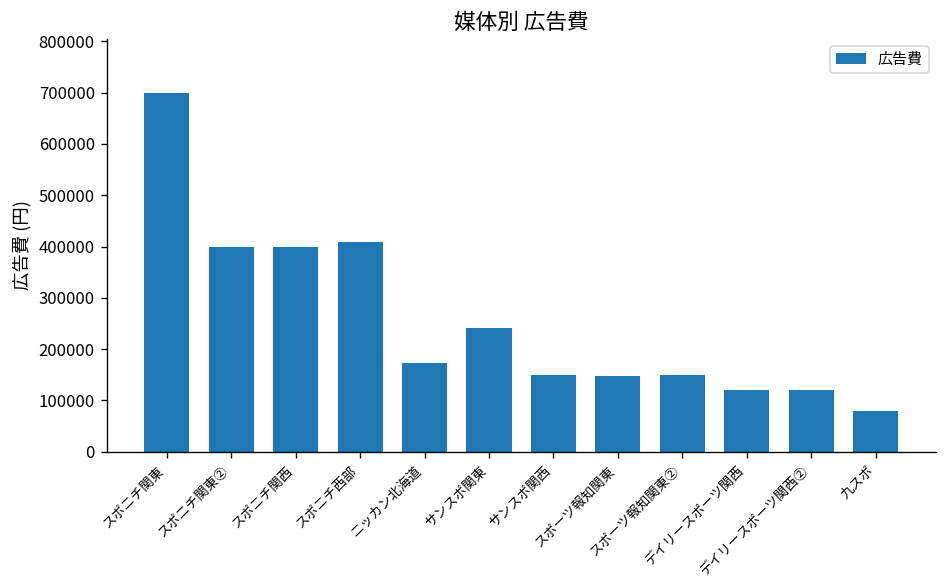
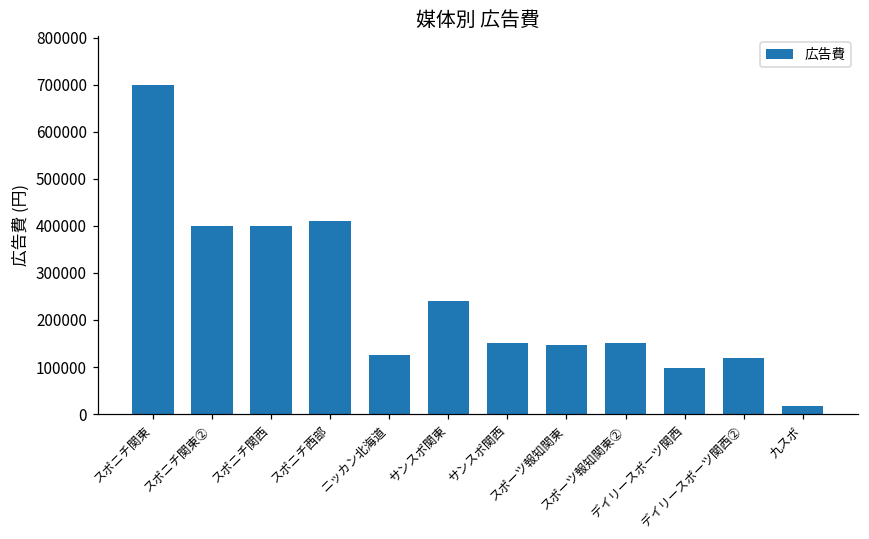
  {
    "スポニチ関東": 700000,
    "スポニチ関東②": 400000,
    "スポニチ関西": 400000,
    "スポニチ西部": 410000,
-   "ニッカン北海道": 170000,
+   "ニッカン北海道": 130000,
    "サンスポ関東": 240000,
    "サンスポ関西": 150000,
    "スポーツ報知関東": 150000,
    "スポーツ報知関東②": 150000,
-   "デイリースポーツ関西": 120000,
+   "デイリースポーツ関西": 100000,
    "デイリースポーツ関西②": 120000,
-   "九スポ": 80000
+   "九スポ": 20000
  }
